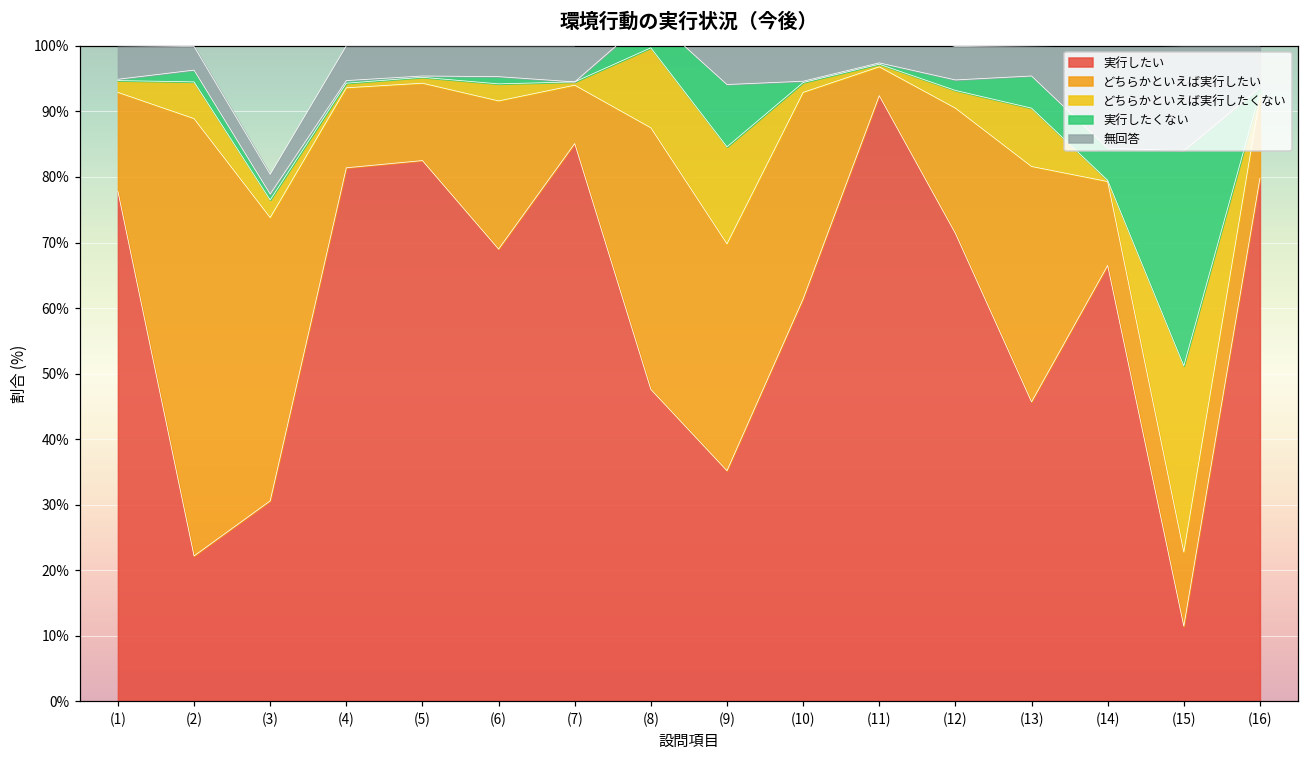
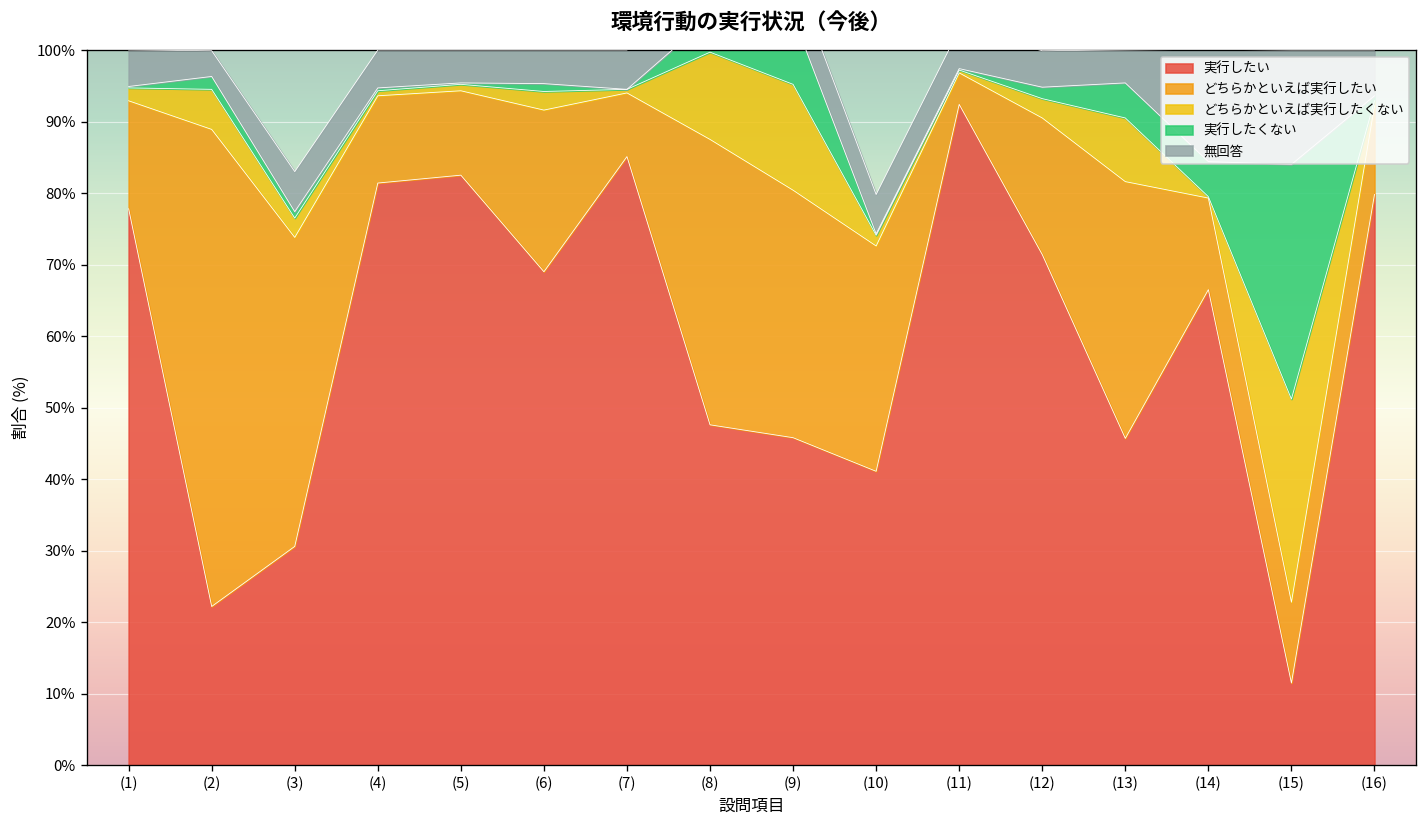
  {
    "実行したい": {
      "(1)": "78%",
      "(2)": "22%",
      "(3)": "31%",
      "(4)": "81%",
      "(5)": "83%",
      "(6)": "69%",
      "(7)": "85%",
      "(8)": "48%",
-     "(9)": "35%",
-     "(10)": "61%",
+     "(9)": "46%",
+     "(10)": "41%",
      "(11)": "92%",
      "(12)": "71%",
      "(13)": "46%",
      "(14)": "67%",
      "(15)": "12%",
      "(16)": "80%"
    },
    "実行したくない": {
      "(2)": "2%",
      "(3)": "1%",
      "(6)": "1%",
      "(12)": "2%",
      "(13)": "5%",
      "(14)": "5%",
      "(15)": "33%"
    },
    "無回答": {
      "(1)": "5%",
      "(2)": "4%",
-     "(3)": "3%",
+     "(3)": "6%",
      "(4)": "5%",
      "(5)": "5%",
      "(6)": "5%",
      "(7)": "6%",
      "(10)": "6%",
      "(12)": "5%",
      "(13)": "5%",
      "(14)": "16%",
      "(15)": "16%",
      "(16)": "6%"
    }
  }
